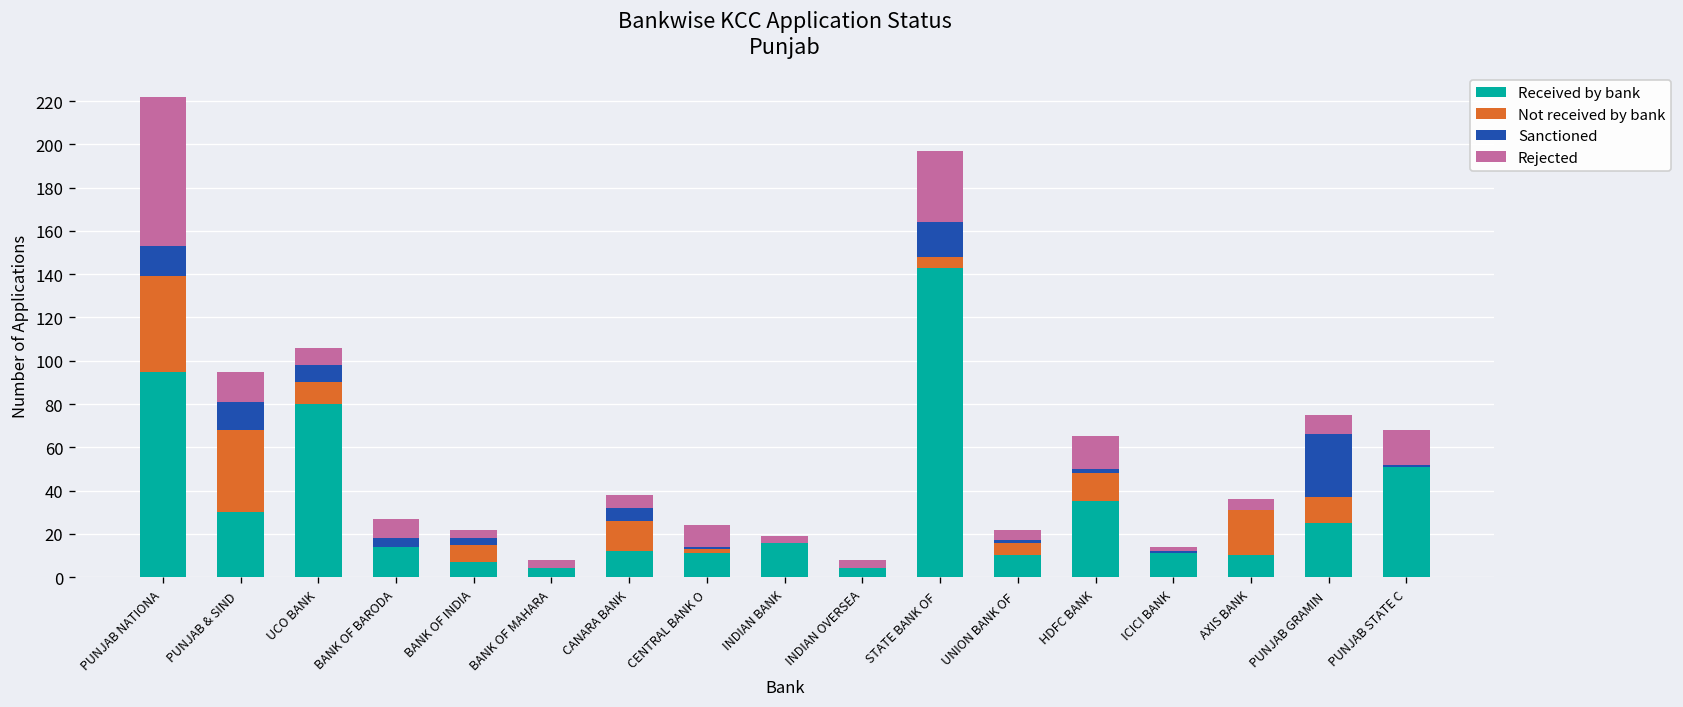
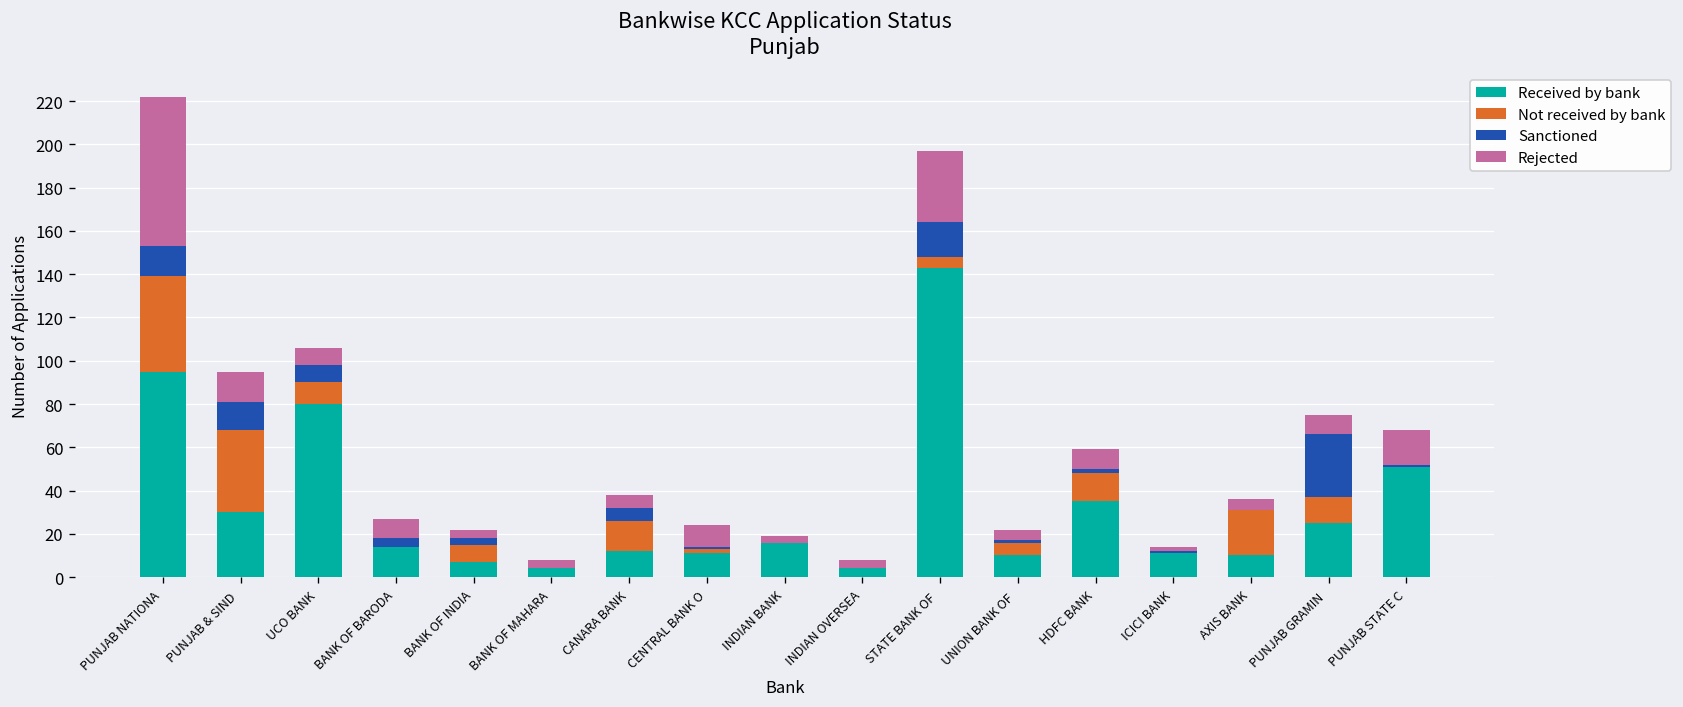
  {
    "Received by bank": {
      "PUNJAB NATIONA": 95,
      "PUNJAB & SIND": 30,
      "UCO BANK": 80,
      "BANK OF BARODA": 14,
      "BANK OF INDIA": 7,
      "BANK OF MAHARA": 4,
      "CANARA BANK": 12,
      "CENTRAL BANK O": 11,
      "INDIAN BANK": 16,
      "INDIAN OVERSEA": 4,
      "STATE BANK OF": 143,
      "UNION BANK OF": 10,
      "HDFC BANK": 35,
      "ICICI BANK": 11,
      "AXIS BANK": 10,
      "PUNJAB GRAMIN": 25,
      "PUNJAB STATE C": 51
    },
    "Not received by bank": {
      "PUNJAB NATIONA": 44,
      "PUNJAB & SIND": 38,
      "UCO BANK": 10,
      "BANK OF BARODA": 0,
      "BANK OF INDIA": 8,
      "BANK OF MAHARA": 0,
      "CANARA BANK": 14,
      "CENTRAL BANK O": 2,
      "INDIAN BANK": 0,
      "INDIAN OVERSEA": 0,
      "STATE BANK OF": 5,
      "UNION BANK OF": 6,
      "HDFC BANK": 13,
      "ICICI BANK": 0,
      "AXIS BANK": 21,
      "PUNJAB GRAMIN": 12,
      "PUNJAB STATE C": 0
    },
    "Sanctioned": {
      "PUNJAB NATIONA": 14,
      "PUNJAB & SIND": 13,
      "UCO BANK": 8,
      "BANK OF BARODA": 4,
      "BANK OF INDIA": 3,
      "BANK OF MAHARA": 0,
      "CANARA BANK": 6,
      "INDIAN BANK": 0,
      "INDIAN OVERSEA": 0,
      "STATE BANK OF": 16,
      "HDFC BANK": 2,
      "AXIS BANK": 0,
      "PUNJAB GRAMIN": 29
    },
    "Rejected": {
      "PUNJAB NATIONA": 69,
      "PUNJAB & SIND": 14,
      "UCO BANK": 8,
      "BANK OF BARODA": 9,
      "BANK OF INDIA": 4,
      "BANK OF MAHARA": 4,
      "CANARA BANK": 6,
      "CENTRAL BANK O": 10,
      "INDIAN BANK": 3,
      "INDIAN OVERSEA": 4,
      "STATE BANK OF": 33,
      "UNION BANK OF": 5,
-     "HDFC BANK": 15,
+     "HDFC BANK": 9,
      "ICICI BANK": 2,
      "AXIS BANK": 5,
      "PUNJAB GRAMIN": 9,
      "PUNJAB STATE C": 16
    }
  }
